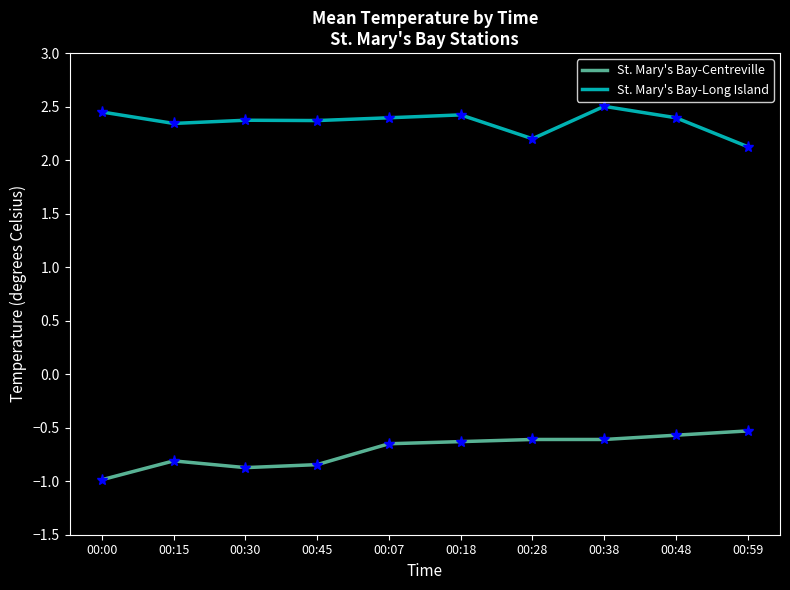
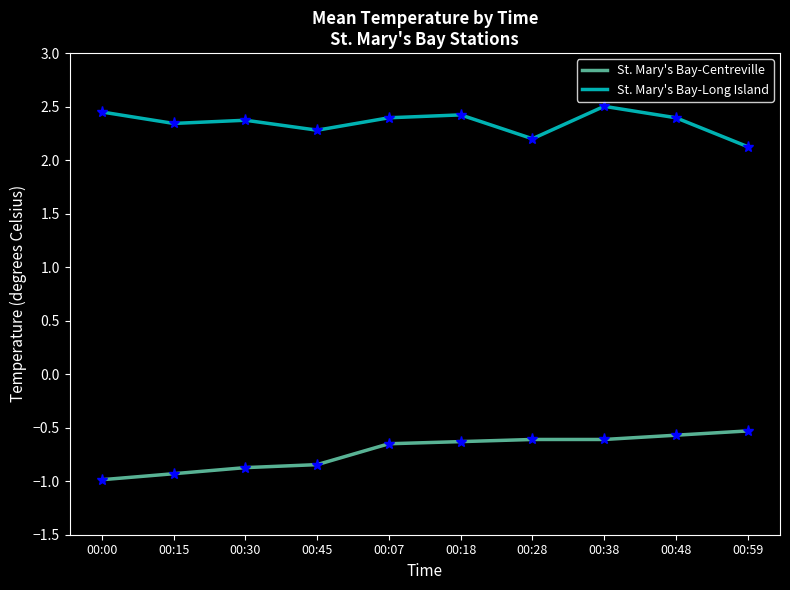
  {
    "St. Mary's Bay-Centreville": {
      "00:00": -0.99,
-     "00:15": -0.81,
+     "00:15": -0.93,
      "00:30": -0.87,
      "00:45": -0.85,
      "00:07": -0.65,
      "00:18": -0.63,
      "00:28": -0.61,
      "00:38": -0.61,
      "00:48": -0.57,
      "00:59": -0.53
    },
    "St. Mary's Bay-Long Island": {
      "00:00": 2.45,
      "00:15": 2.34,
      "00:30": 2.37,
-     "00:45": 2.37,
+     "00:45": 2.28,
      "00:07": 2.40,
      "00:18": 2.42,
      "00:28": 2.20,
      "00:38": 2.50,
      "00:48": 2.40,
      "00:59": 2.13
    }
  }
